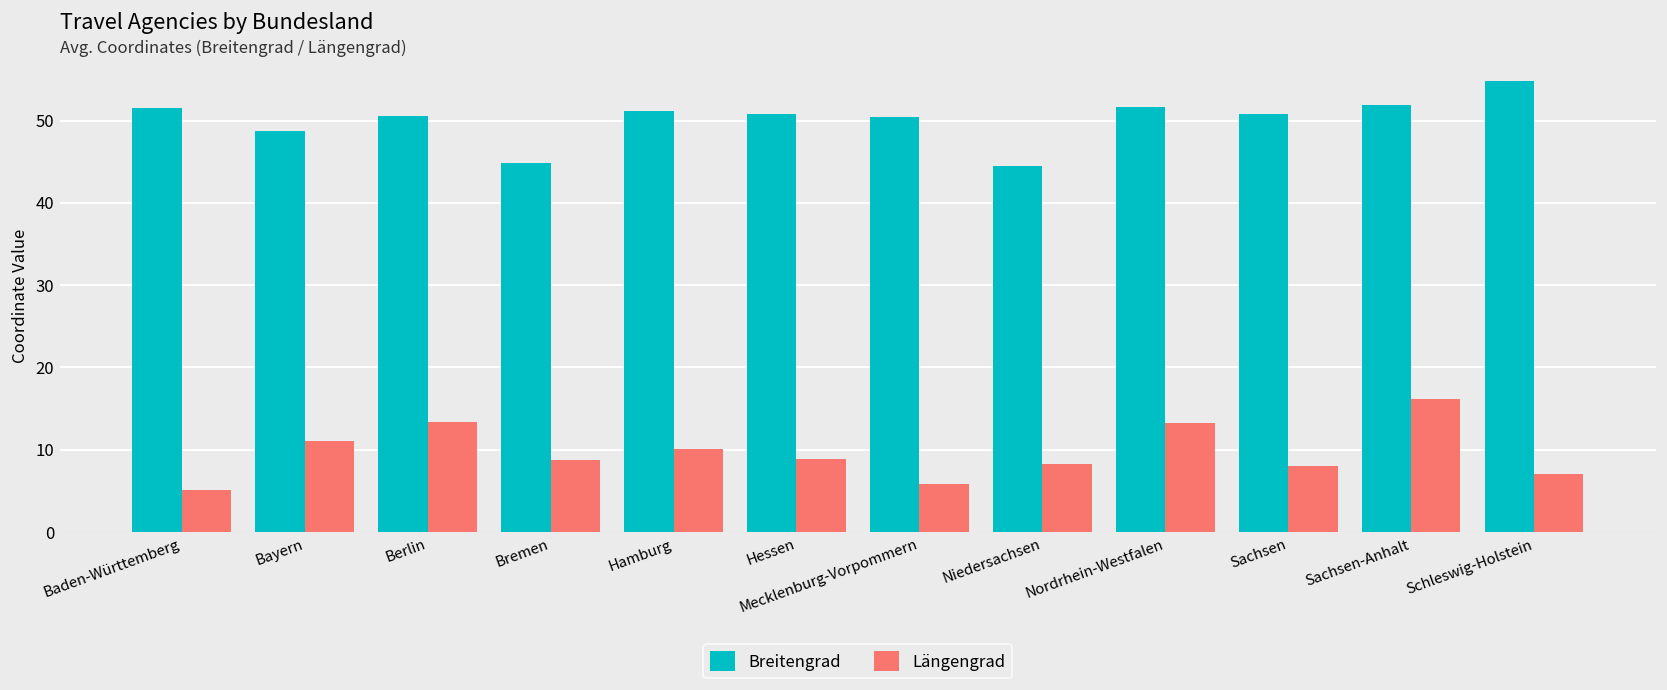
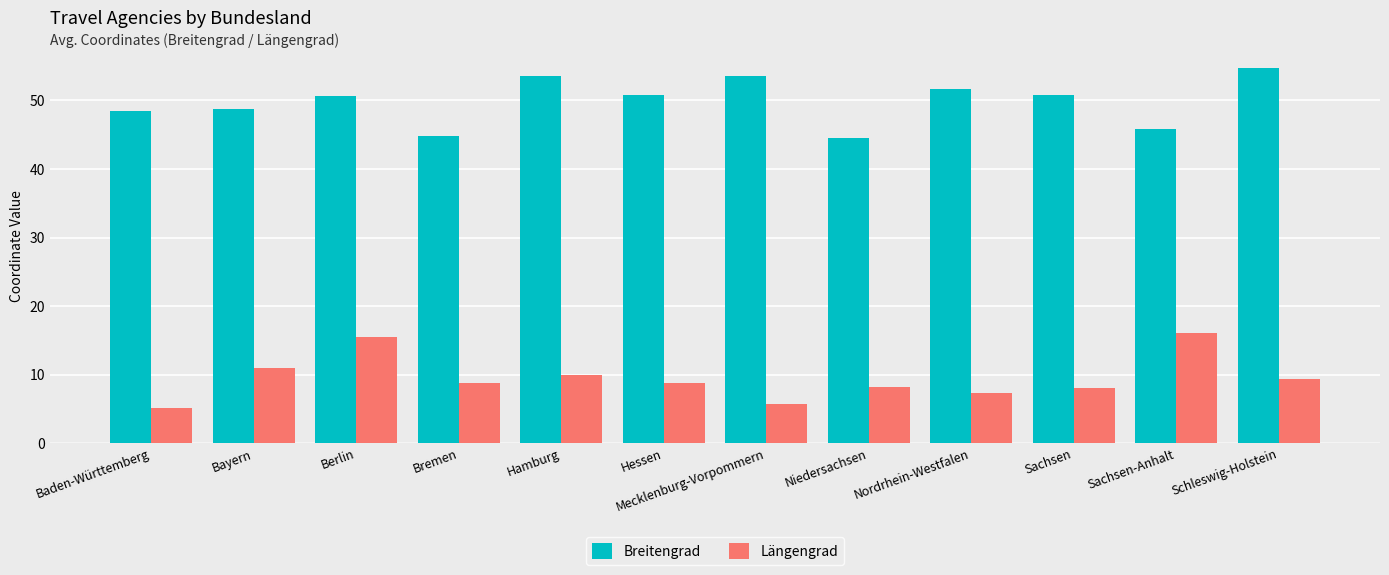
  {
    "Breitengrad": {
-     "Baden-Württemberg": 52,
+     "Baden-Württemberg": 48,
      "Bayern": 49,
      "Berlin": 51,
      "Bremen": 45,
-     "Hamburg": 51,
+     "Hamburg": 54,
      "Hessen": 51,
-     "Mecklenburg-Vorpommern": 50,
+     "Mecklenburg-Vorpommern": 54,
      "Niedersachsen": 45,
      "Nordrhein-Westfalen": 52,
      "Sachsen": 51,
-     "Sachsen-Anhalt": 52,
+     "Sachsen-Anhalt": 46,
      "Schleswig-Holstein": 55
    },
    "Längengrad": {
      "Baden-Württemberg": 5,
      "Bayern": 11,
-     "Berlin": 13,
+     "Berlin": 15,
      "Bremen": 9,
      "Hamburg": 10,
      "Hessen": 9,
      "Mecklenburg-Vorpommern": 6,
      "Niedersachsen": 8,
-     "Nordrhein-Westfalen": 13,
+     "Nordrhein-Westfalen": 7,
      "Sachsen": 8,
      "Sachsen-Anhalt": 16,
-     "Schleswig-Holstein": 7
+     "Schleswig-Holstein": 9
    }
  }
